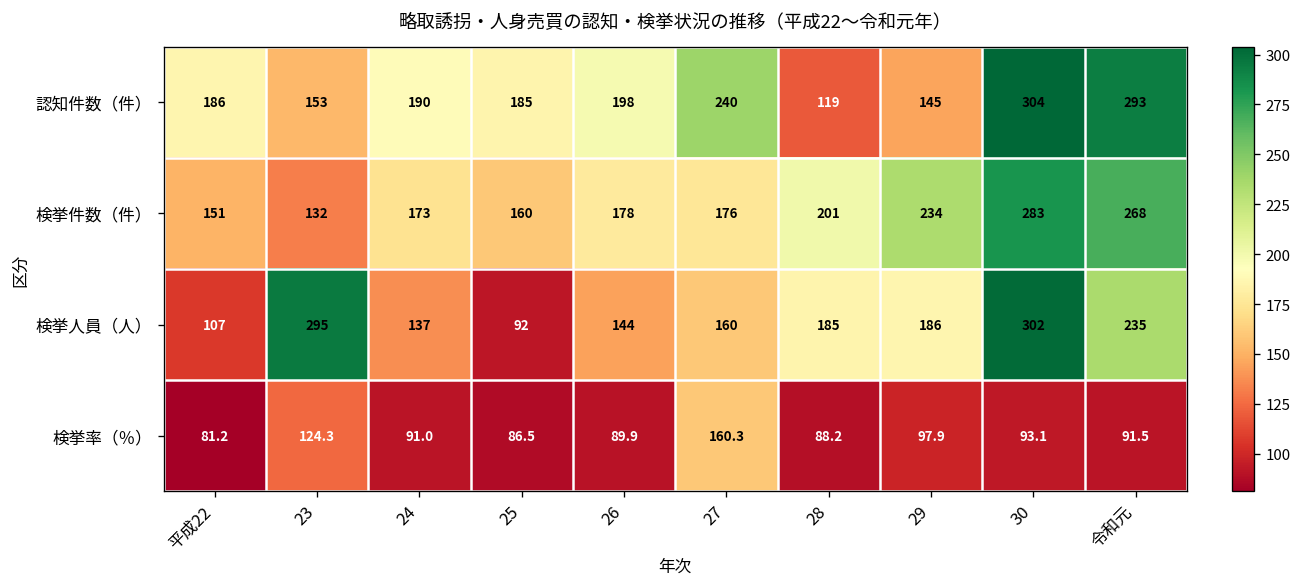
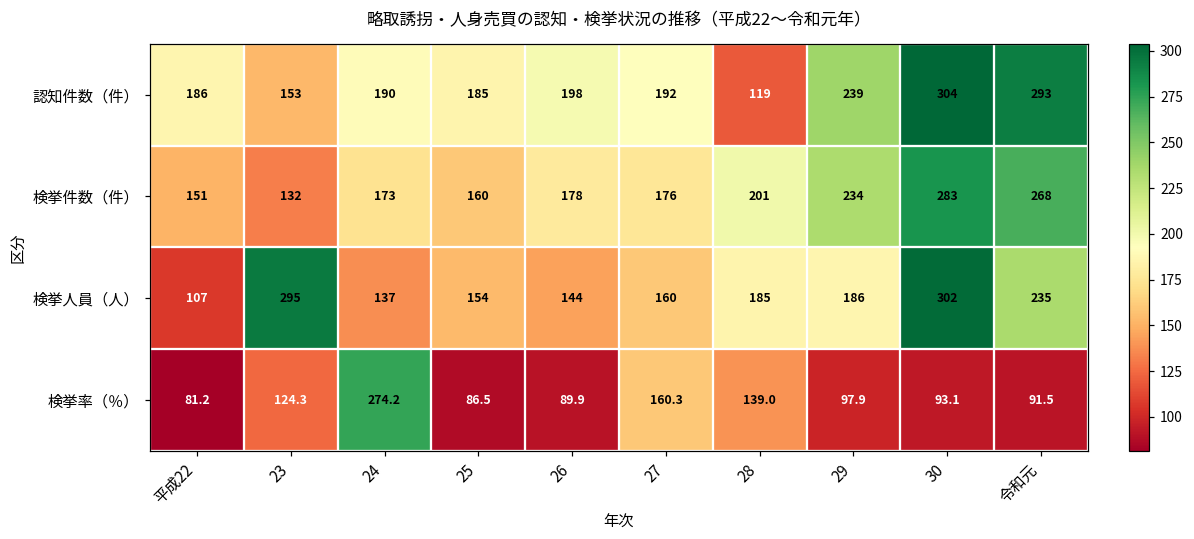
  {
    "認知件数（件）": {
      "平成22": 186,
      "23": 153,
      "24": 190,
      "25": 185,
      "26": 198,
-     "27": 240,
+     "27": 192,
      "28": 119,
-     "29": 145,
+     "29": 239,
      "30": 304,
      "令和元": 293
    },
    "検挙件数（件）": {
      "平成22": 151,
      "23": 132,
      "24": 173,
      "25": 160,
      "26": 178,
      "27": 176,
      "28": 201,
      "29": 234,
      "30": 283,
      "令和元": 268
    },
    "検挙人員（人）": {
      "平成22": 107,
      "23": 295,
      "24": 137,
-     "25": 92,
+     "25": 154,
      "26": 144,
      "27": 160,
      "28": 185,
      "29": 186,
      "30": 302,
      "令和元": 235
    },
    "検挙率（％）": {
      "平成22": 81.2,
      "23": 124.3,
-     "24": 91.0,
+     "24": 274.2,
      "25": 86.5,
      "26": 89.9,
      "27": 160.3,
-     "28": 88.2,
+     "28": 139.0,
      "29": 97.9,
      "30": 93.1,
      "令和元": 91.5
    }
  }
